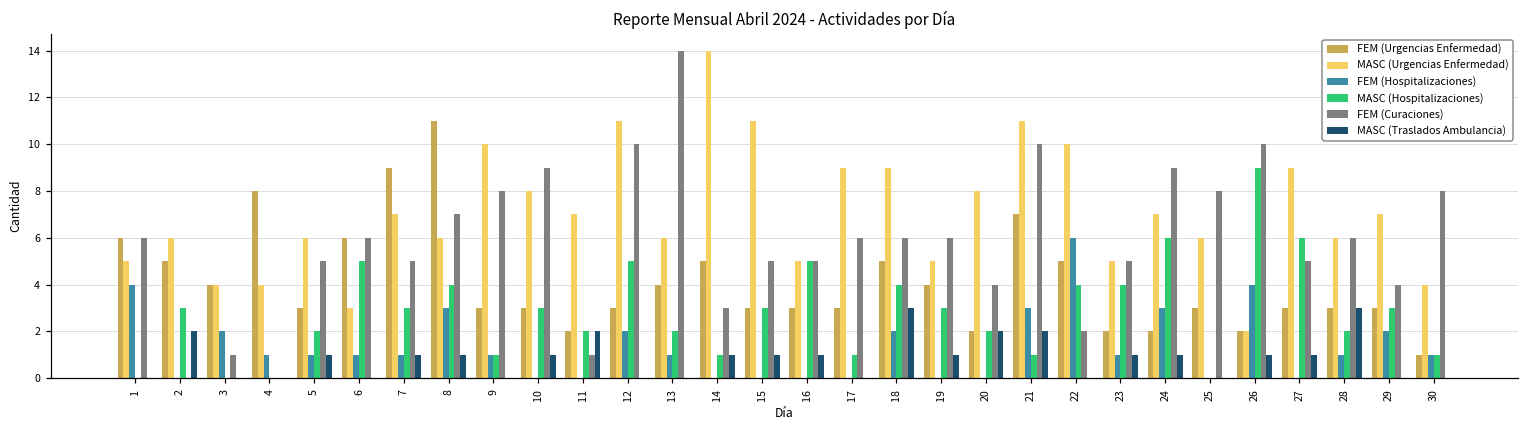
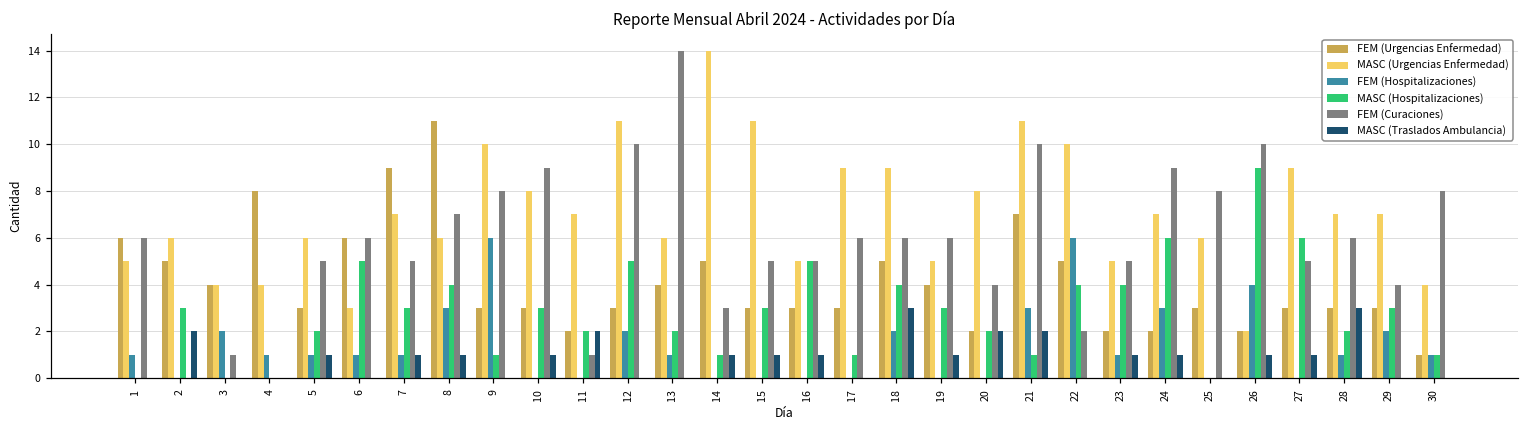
  {
    "FEM (Urgencias Enfermedad)": {
      "1": 6,
      "2": 5,
      "3": 4,
      "4": 8,
      "5": 3,
      "6": 6,
      "7": 9,
      "8": 11,
      "9": 3,
      "10": 3,
      "11": 2,
      "12": 3,
      "13": 4,
      "14": 5,
      "15": 3,
      "16": 3,
      "17": 3,
      "18": 5,
      "19": 4,
      "20": 2,
      "21": 7,
      "22": 5,
      "23": 2,
      "24": 2,
      "25": 3,
      "26": 2,
      "27": 3,
      "28": 3,
      "29": 3,
      "30": 1
    },
    "MASC (Urgencias Enfermedad)": {
      "1": 5,
      "2": 6,
      "3": 4,
      "4": 4,
      "5": 6,
      "6": 3,
      "7": 7,
      "8": 6,
      "9": 10,
      "10": 8,
      "11": 7,
      "12": 11,
      "13": 6,
      "14": 14,
      "15": 11,
      "16": 5,
      "17": 9,
      "18": 9,
      "19": 5,
      "20": 8,
      "21": 11,
      "22": 10,
      "23": 5,
      "24": 7,
      "25": 6,
      "26": 2,
      "27": 9,
-     "28": 6,
+     "28": 7,
      "29": 7,
      "30": 4
    },
    "FEM (Hospitalizaciones)": {
-     "1": 4,
+     "1": 1,
      "2": 0,
      "3": 2,
      "4": 1,
      "5": 1,
      "6": 1,
      "7": 1,
      "8": 3,
-     "9": 1,
+     "9": 6,
      "10": 0,
      "11": 0,
      "12": 2,
      "13": 1,
      "14": 0,
      "15": 0,
      "16": 0,
      "17": 0,
      "18": 2,
      "19": 0,
      "20": 0,
      "21": 3,
      "22": 6,
      "23": 1,
      "24": 3,
      "25": 0,
      "26": 4,
      "27": 0,
      "28": 1,
      "29": 2,
      "30": 1
    },
    "MASC (Hospitalizaciones)": {
      "1": 0,
      "2": 3,
      "3": 0,
      "4": 0,
      "5": 2,
      "6": 5,
      "7": 3,
      "8": 4,
      "9": 1,
      "10": 3,
      "11": 2,
      "12": 5,
      "13": 2,
      "14": 1,
      "15": 3,
      "16": 5,
      "17": 1,
      "18": 4,
      "19": 3,
      "20": 2,
      "21": 1,
      "22": 4,
      "23": 4,
      "24": 6,
      "25": 0,
      "26": 9,
      "27": 6,
      "28": 2,
      "29": 3,
      "30": 1
    },
    "FEM (Curaciones)": {
      "1": 6,
      "2": 0,
      "3": 1,
      "4": 0,
      "5": 5,
      "6": 6,
      "7": 5,
      "8": 7,
      "9": 8,
      "10": 9,
      "11": 1,
      "12": 10,
      "13": 14,
      "14": 3,
      "15": 5,
      "16": 5,
      "17": 6,
      "18": 6,
      "19": 6,
      "20": 4,
      "21": 10,
      "22": 2,
      "23": 5,
      "24": 9,
      "25": 8,
      "26": 10,
      "27": 5,
      "28": 6,
      "29": 4,
      "30": 8
    },
    "MASC (Traslados Ambulancia)": {
      "1": 0,
      "2": 2,
      "3": 0,
      "4": 0,
      "5": 1,
      "6": 0,
      "7": 1,
      "8": 1,
      "9": 0,
      "10": 1,
      "11": 2,
      "12": 0,
      "13": 0,
      "14": 1,
      "15": 1,
      "16": 1,
      "17": 0,
      "18": 3,
      "19": 1,
      "20": 2,
      "21": 2,
      "22": 0,
      "23": 1,
      "24": 1,
      "25": 0,
      "26": 1,
      "27": 1,
      "28": 3,
      "29": 0,
      "30": 0
    }
  }
